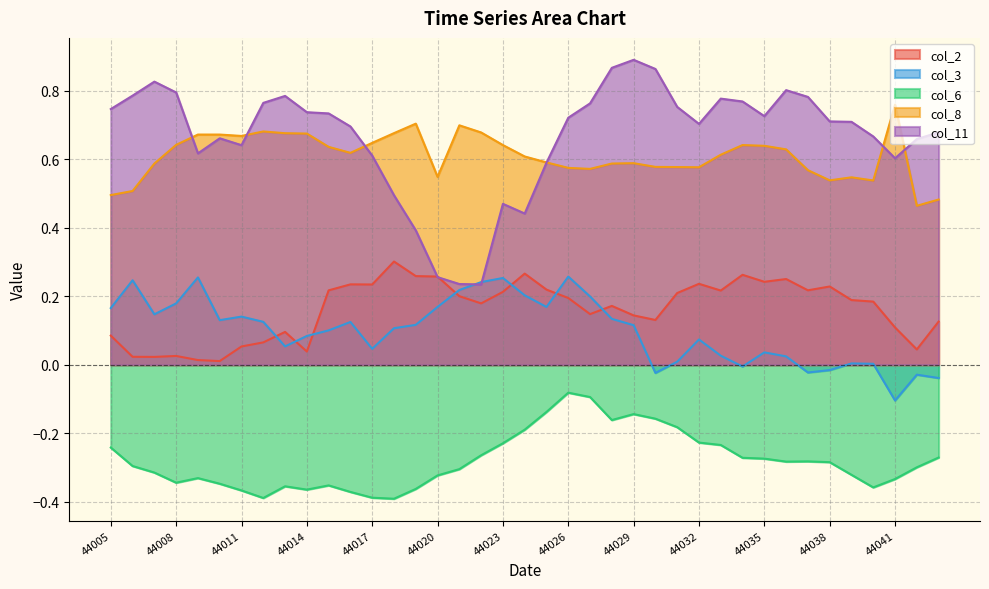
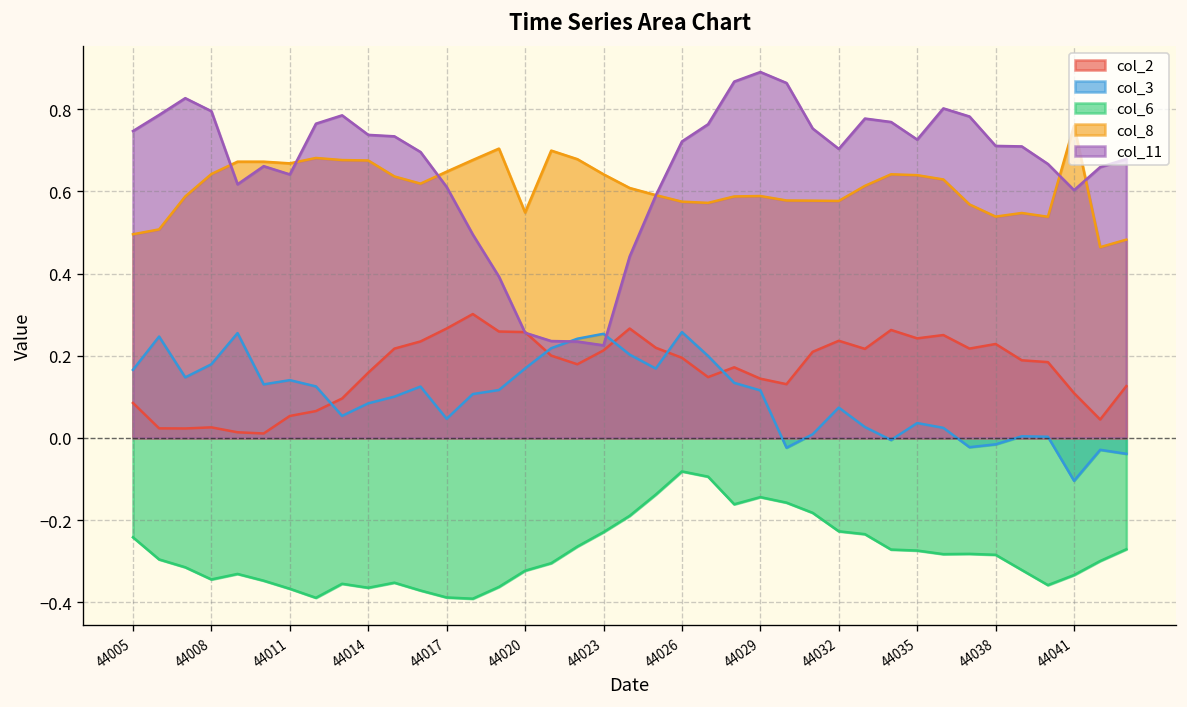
  {
    "col_2": {
      "44005": 0.09,
      "44008": 0.03,
      "44011": 0.05,
-     "44014": 0.04,
-     "44017": 0.23,
+     "44014": 0.16,
+     "44017": 0.27,
      "44023": 0.21,
      "44026": 0.20,
      "44029": 0.14,
      "44032": 0.24,
      "44035": 0.24,
      "44038": 0.23,
      "44041": 0.11
    },
    "col_8": {
      "44005": 0.50,
      "44008": 0.64,
      "44011": 0.67,
      "44014": 0.67,
      "44017": 0.65,
      "44020": 0.55,
      "44023": 0.64,
      "44026": 0.57,
      "44029": 0.59,
      "44032": 0.58,
      "44035": 0.64,
      "44038": 0.54
    },
    "col_11": {
      "44005": 0.75,
      "44008": 0.79,
      "44011": 0.64,
      "44014": 0.74,
      "44017": 0.61,
-     "44023": 0.47,
+     "44023": 0.23,
      "44026": 0.72,
      "44029": 0.89,
      "44032": 0.70,
      "44035": 0.73,
      "44038": 0.71,
      "44041": 0.60
    }
  }
